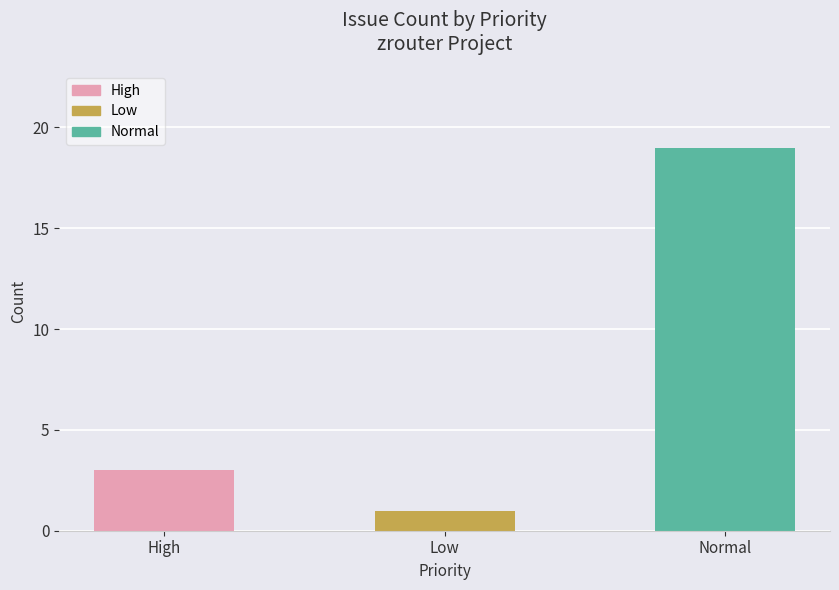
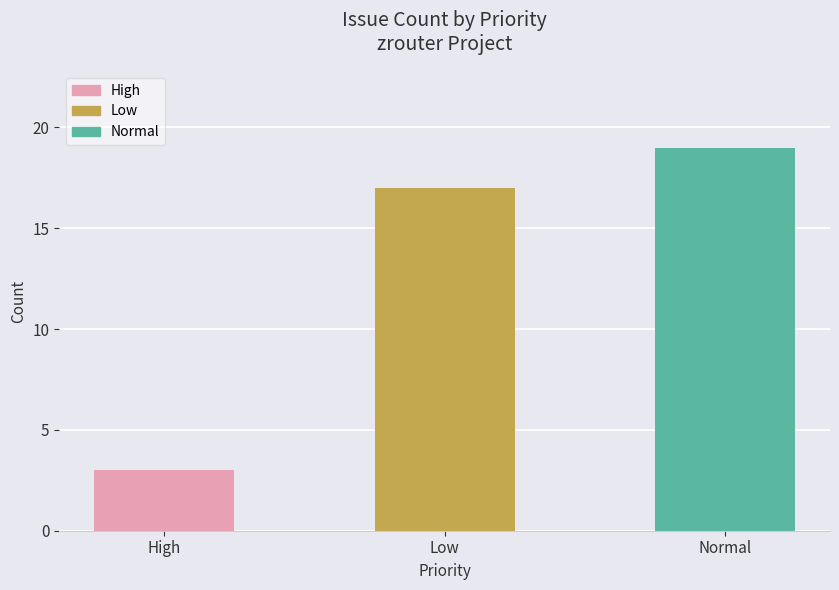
  {
    "High": 3,
-   "Low": 1,
+   "Low": 17,
    "Normal": 19
  }
